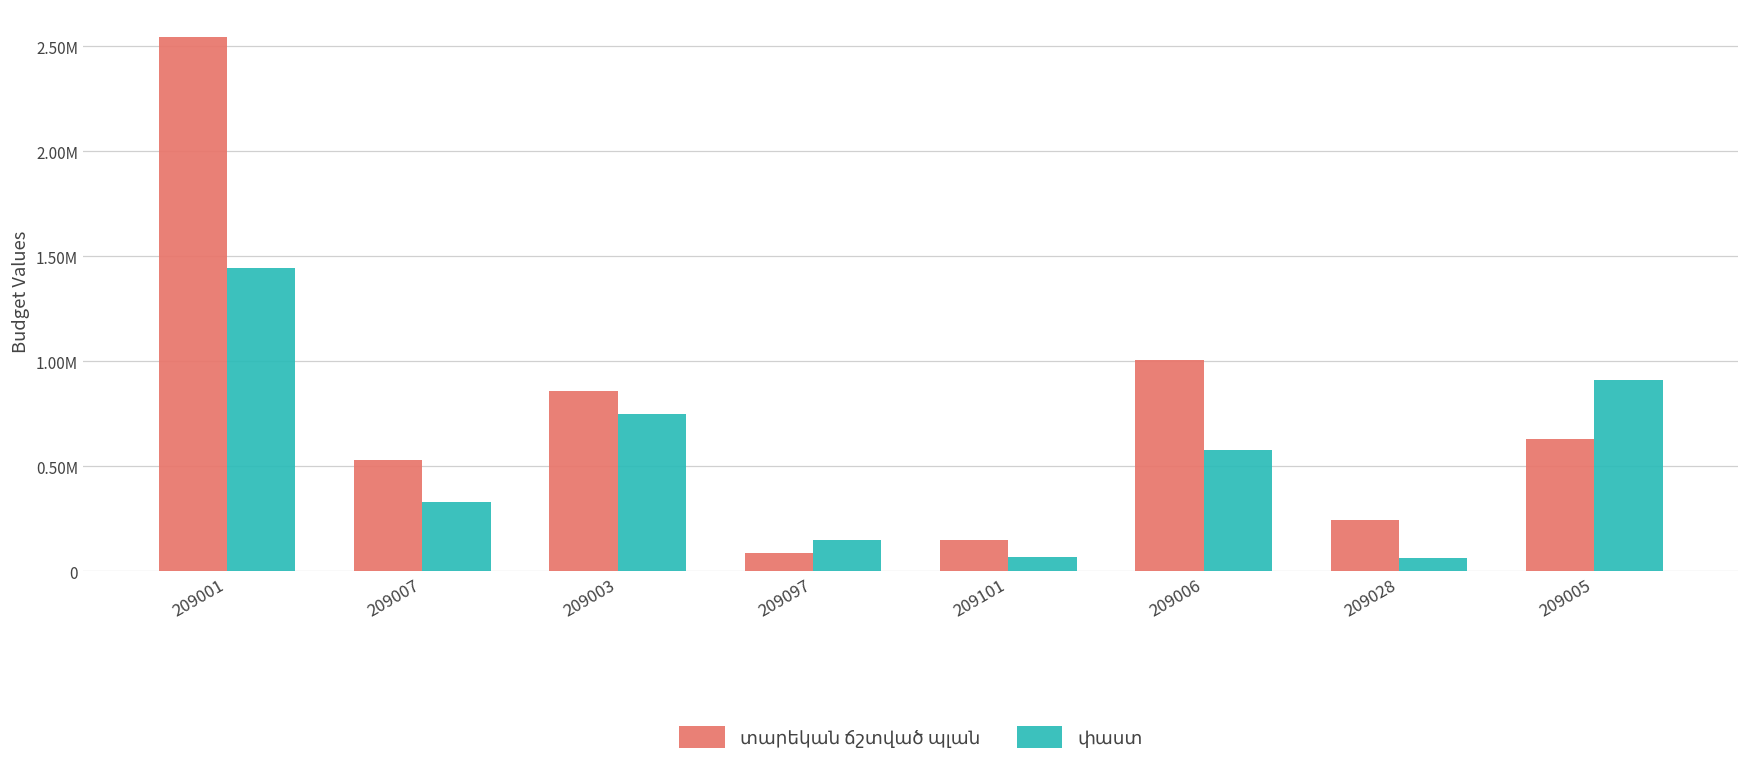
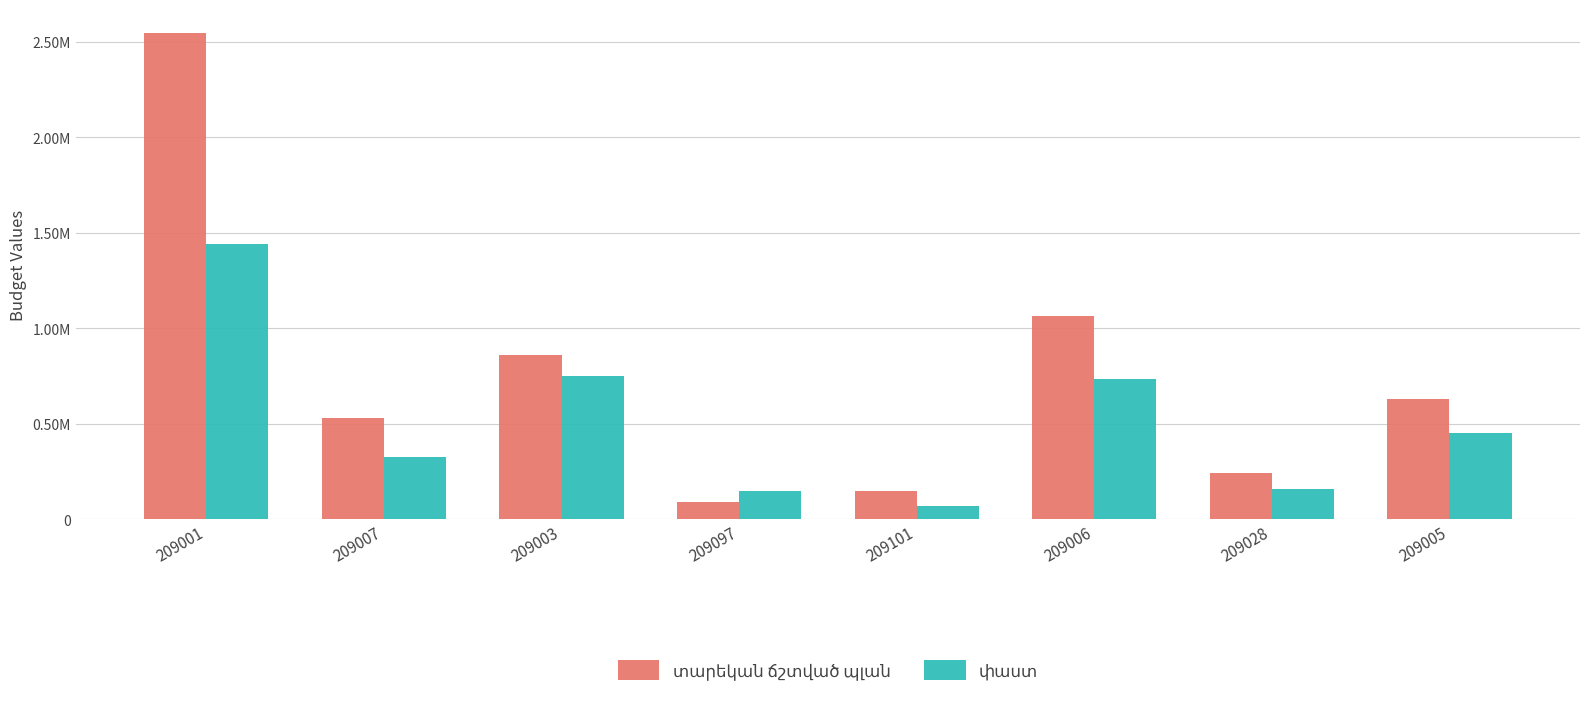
  {
    "տարեկան ճշտված պլան": {
      "209001": 2540000,
      "209007": 530000,
      "209003": 860000,
      "209097": 90000,
      "209101": 150000,
-     "209006": 1000000,
+     "209006": 1070000,
      "209028": 240000,
      "209005": 630000
    },
    "փաստ": {
      "209001": 1440000,
      "209007": 330000,
      "209003": 750000,
      "209097": 150000,
      "209101": 70000,
-     "209006": 580000,
-     "209028": 60000,
-     "209005": 910000
+     "209006": 730000,
+     "209028": 160000,
+     "209005": 450000
    }
  }
